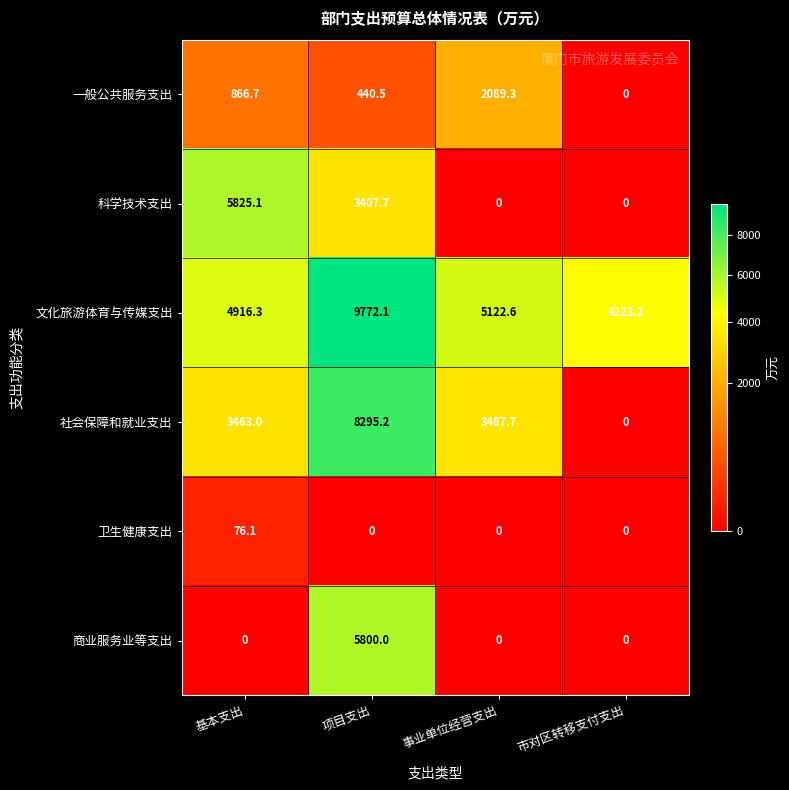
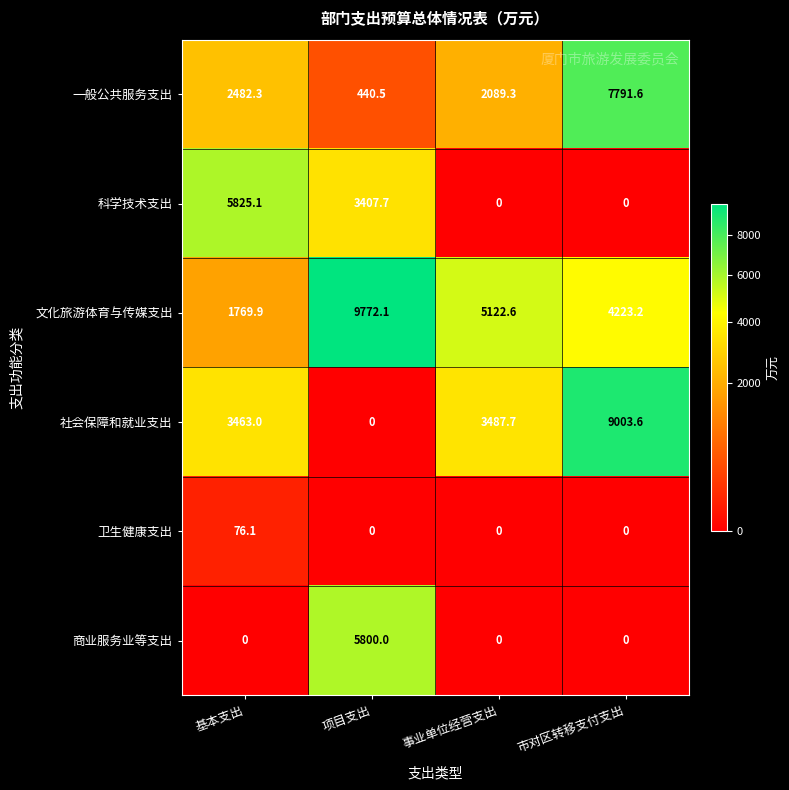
  {
    "一般公共服务支出": {
-     "基本支出": 866.7,
+     "基本支出": 2482.3,
      "项目支出": 440.5,
      "事业单位经营支出": 2089.3,
-     "市对区转移支付支出": 0
+     "市对区转移支付支出": 7791.6
    },
    "科学技术支出": {
      "基本支出": 5825.1,
      "项目支出": 3407.7,
      "事业单位经营支出": 0,
      "市对区转移支付支出": 0
    },
    "文化旅游体育与传媒支出": {
-     "基本支出": 4916.3,
+     "基本支出": 1769.9,
      "项目支出": 9772.1,
      "事业单位经营支出": 5122.6,
      "市对区转移支付支出": 4223.2
    },
    "社会保障和就业支出": {
      "基本支出": 3463.0,
-     "项目支出": 8295.2,
+     "项目支出": 0,
      "事业单位经营支出": 3487.7,
-     "市对区转移支付支出": 0
+     "市对区转移支付支出": 9003.6
    },
    "卫生健康支出": {
      "基本支出": 76.1,
      "项目支出": 0,
      "事业单位经营支出": 0,
      "市对区转移支付支出": 0
    },
    "商业服务业等支出": {
      "基本支出": 0,
      "项目支出": 5800.0,
      "事业单位经营支出": 0,
      "市对区转移支付支出": 0
    }
  }
